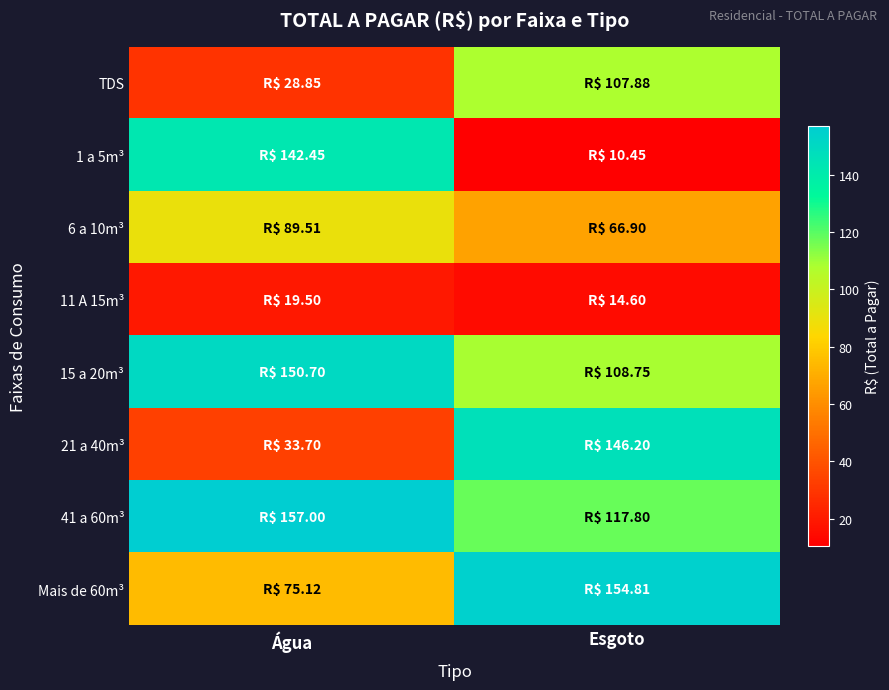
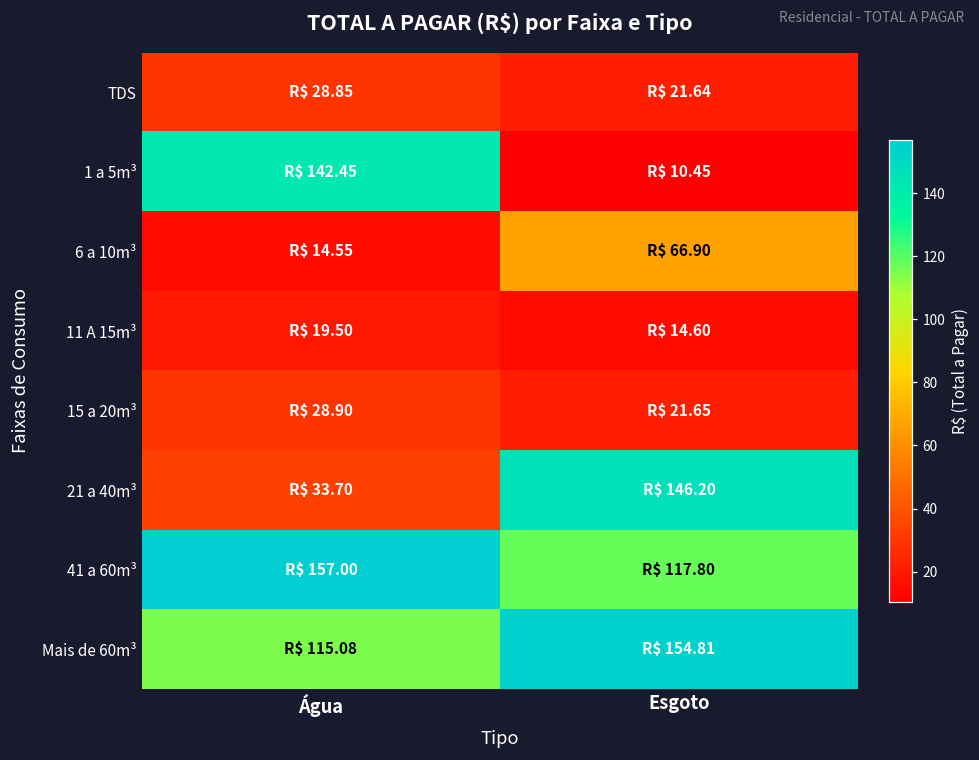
  {
    "TDS": {
      "Água": 28.85,
-     "Esgoto": 107.88
+     "Esgoto": 21.64
    },
    "1 a 5m³": {
      "Água": 142.45,
      "Esgoto": 10.45
    },
    "6 a 10m³": {
-     "Água": 89.51,
+     "Água": 14.55,
      "Esgoto": 66.90
    },
    "11 A 15m³": {
      "Água": 19.50,
      "Esgoto": 14.60
    },
    "15 a 20m³": {
-     "Água": 150.70,
-     "Esgoto": 108.75
+     "Água": 28.90,
+     "Esgoto": 21.65
    },
    "21 a 40m³": {
      "Água": 33.70,
      "Esgoto": 146.20
    },
    "41 a 60m³": {
      "Água": 157.00,
      "Esgoto": 117.80
    },
    "Mais de 60m³": {
-     "Água": 75.12,
+     "Água": 115.08,
      "Esgoto": 154.81
    }
  }
